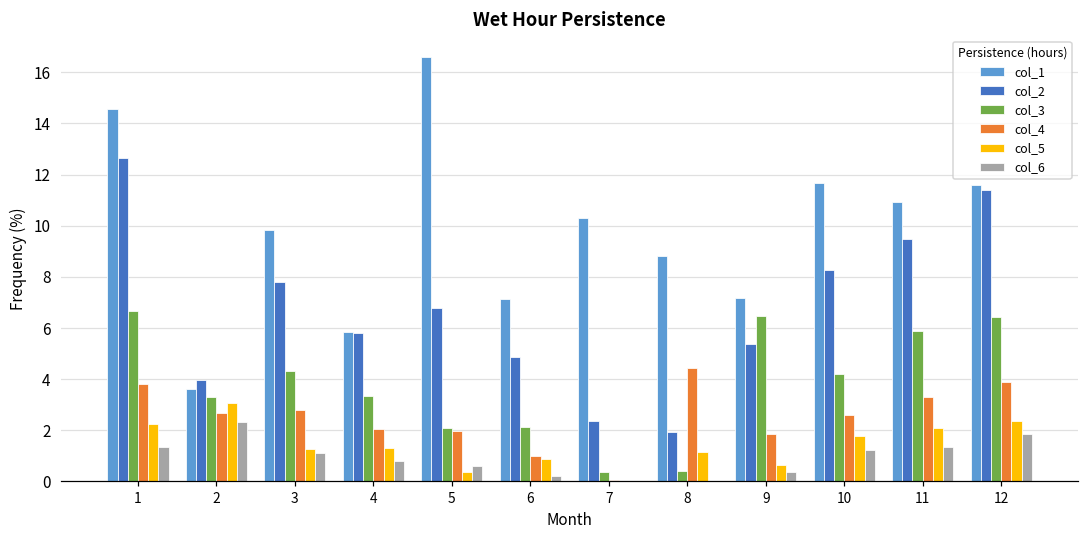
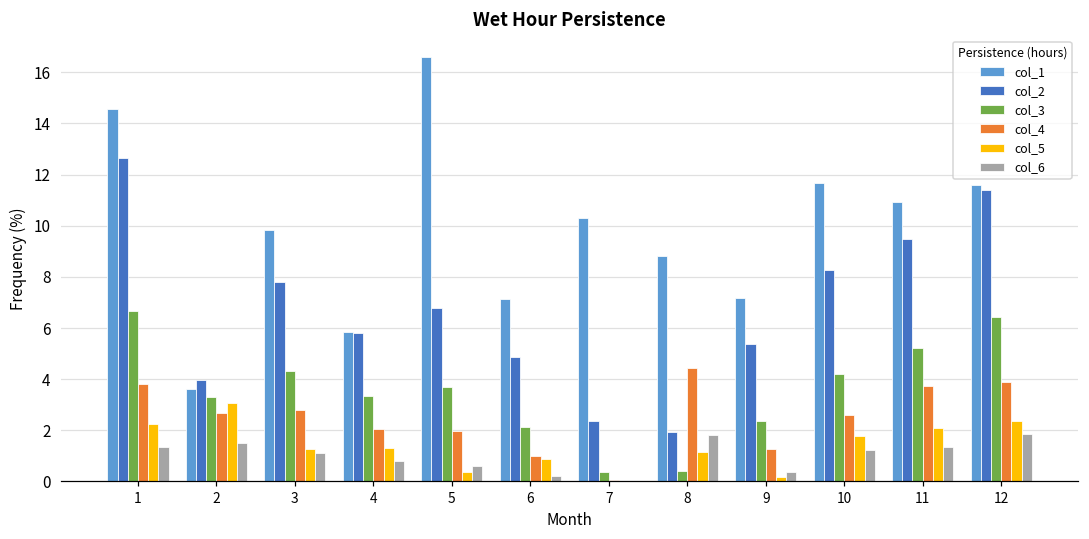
  {
    "col_3": {
      "1": 6.7,
      "2": 3.3,
      "3": 4.3,
      "4": 3.3,
-     "5": 2.1,
+     "5": 3.7,
      "6": 2.1,
      "7": 0.4,
      "8": 0.4,
-     "9": 6.5,
+     "9": 2.4,
      "10": 4.2,
-     "11": 5.9,
+     "11": 5.2,
      "12": 6.4
    },
    "col_4": {
      "1": 3.8,
      "2": 2.7,
      "3": 2.8,
      "4": 2.0,
      "5": 2.0,
      "6": 1.0,
      "8": 4.4,
-     "9": 1.8,
+     "9": 1.3,
      "10": 2.6,
-     "11": 3.3,
+     "11": 3.7,
      "12": 3.9
    },
    "col_5": {
      "1": 2.2,
      "2": 3.1,
      "3": 1.3,
      "4": 1.3,
      "5": 0.4,
      "6": 0.9,
      "8": 1.2,
-     "9": 0.7,
+     "9": 0.2,
      "10": 1.8,
      "11": 2.1,
      "12": 2.4
    },
    "col_6": {
      "1": 1.4,
-     "2": 2.3,
+     "2": 1.5,
      "3": 1.1,
      "4": 0.8,
      "5": 0.6,
      "6": 0.2,
-     "8": 0.0,
+     "8": 1.8,
      "9": 0.4,
      "10": 1.2,
      "11": 1.4,
      "12": 1.9
    }
  }
